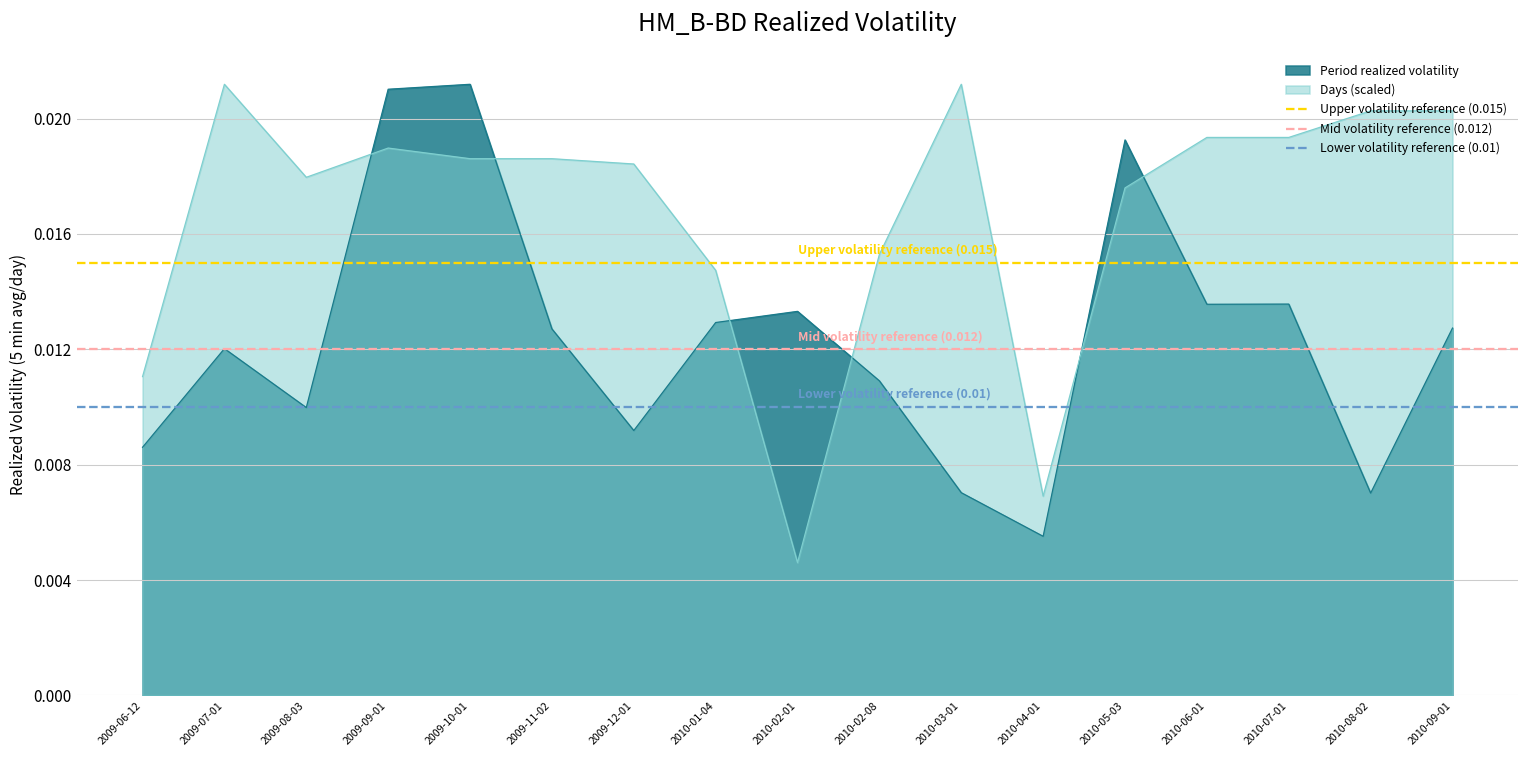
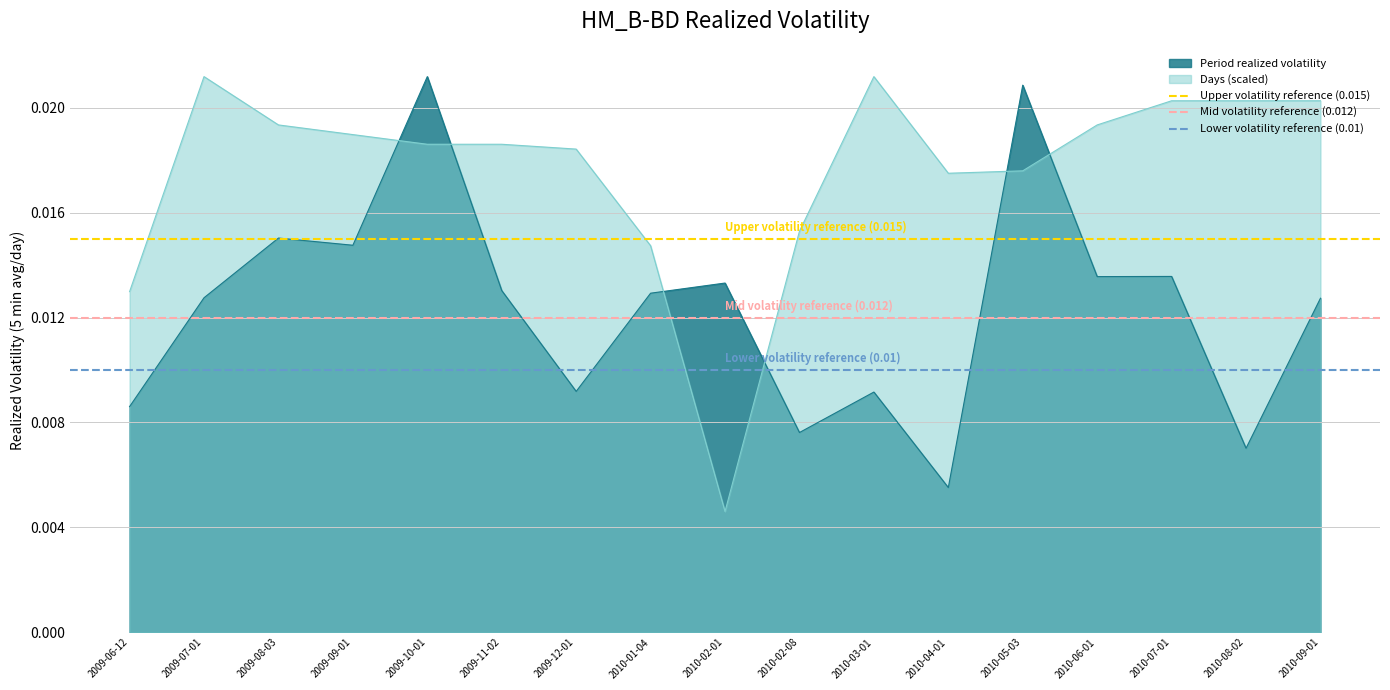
  {
    "Period realized volatility": {
      "2009-06-12": 0.0086,
-     "2009-07-01": 0.0120,
-     "2009-08-03": 0.0100,
-     "2009-09-01": 0.0210,
+     "2009-07-01": 0.0128,
+     "2009-08-03": 0.0150,
+     "2009-09-01": 0.0148,
      "2009-10-01": 0.0212,
-     "2009-11-02": 0.0127,
+     "2009-11-02": 0.0130,
      "2009-12-01": 0.0092,
      "2010-01-04": 0.0129,
-     "2010-02-08": 0.0109,
-     "2010-03-01": 0.0070,
+     "2010-02-08": 0.0076,
+     "2010-03-01": 0.0092,
      "2010-04-01": 0.0055,
-     "2010-05-03": 0.0193,
+     "2010-05-03": 0.0209,
      "2010-06-01": 0.0136,
      "2010-07-01": 0.0136,
      "2010-08-02": 0.0070,
      "2010-09-01": 0.0127
    },
    "Days (scaled)": {
-     "2009-06-12": 0.0111,
+     "2009-06-12": 0.0130,
      "2009-07-01": 0.0212,
-     "2009-08-03": 0.0180,
+     "2009-08-03": 0.0193,
      "2009-09-01": 0.0190,
      "2009-10-01": 0.0186,
      "2009-11-02": 0.0186,
      "2009-12-01": 0.0184,
      "2010-01-04": 0.0147,
      "2010-02-01": 0.0046,
      "2010-03-01": 0.0212,
-     "2010-04-01": 0.0069,
+     "2010-04-01": 0.0175,
      "2010-05-03": 0.0176,
      "2010-06-01": 0.0193,
-     "2010-07-01": 0.0193,
+     "2010-07-01": 0.0203,
      "2010-08-02": 0.0203,
      "2010-09-01": 0.0203
    }
  }
